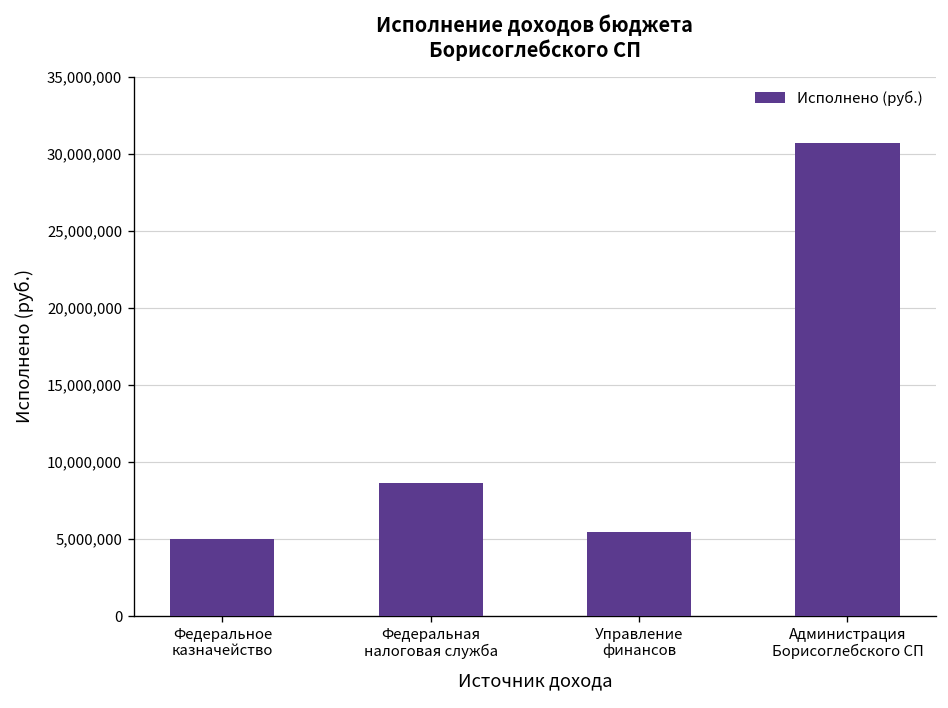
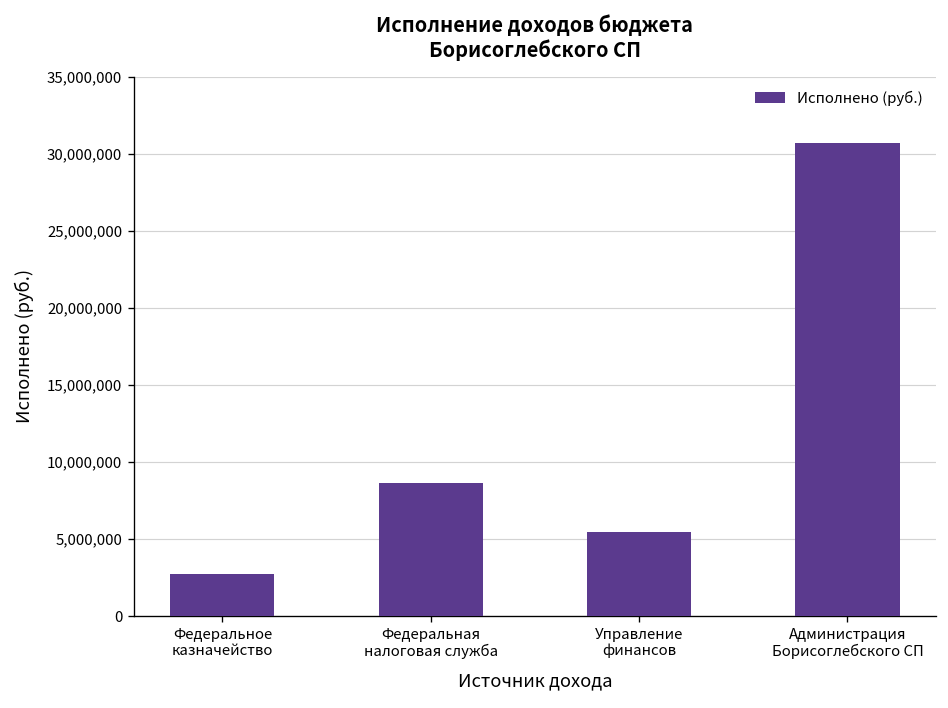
  {
-   "Федеральное казначейство": "5,000,000",
+   "Федеральное казначейство": "2,700,000",
    "Федеральная налоговая служба": "8,600,000",
    "Управление финансов": "5,500,000",
    "Администрация Борисоглебского СП": "30,700,000"
  }
